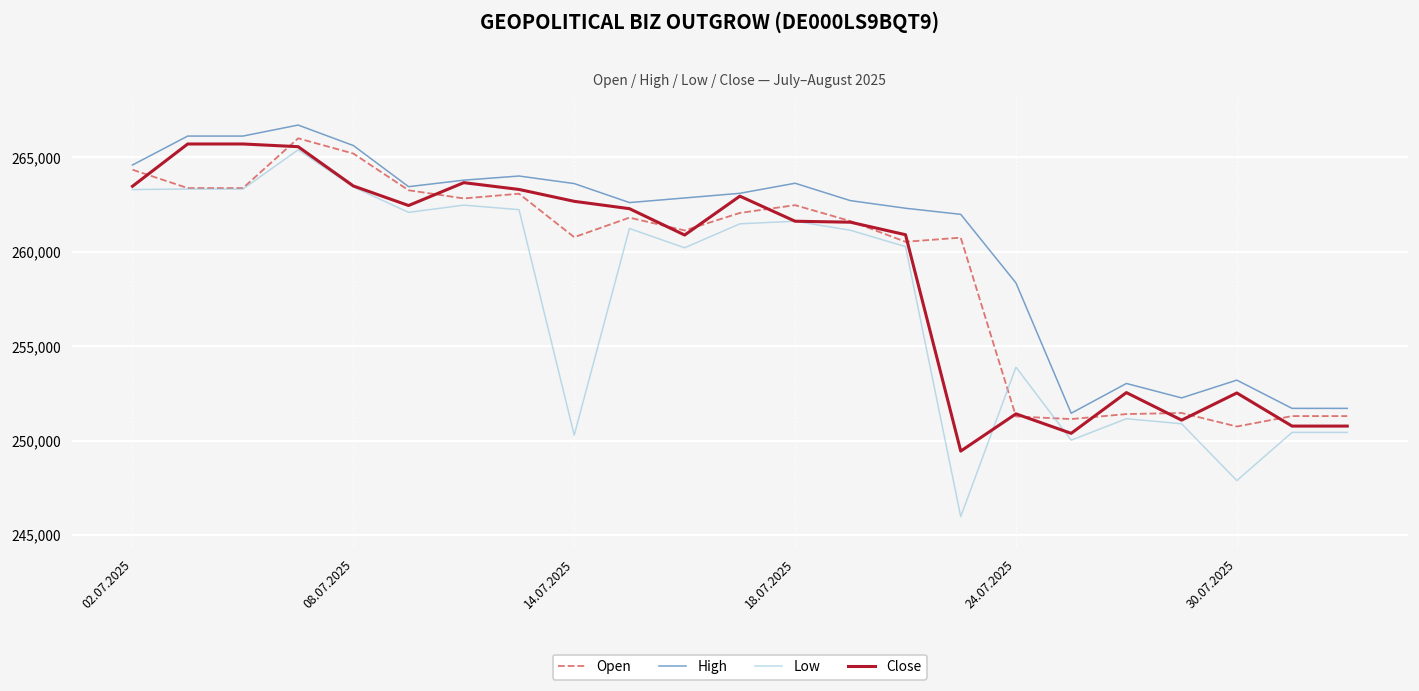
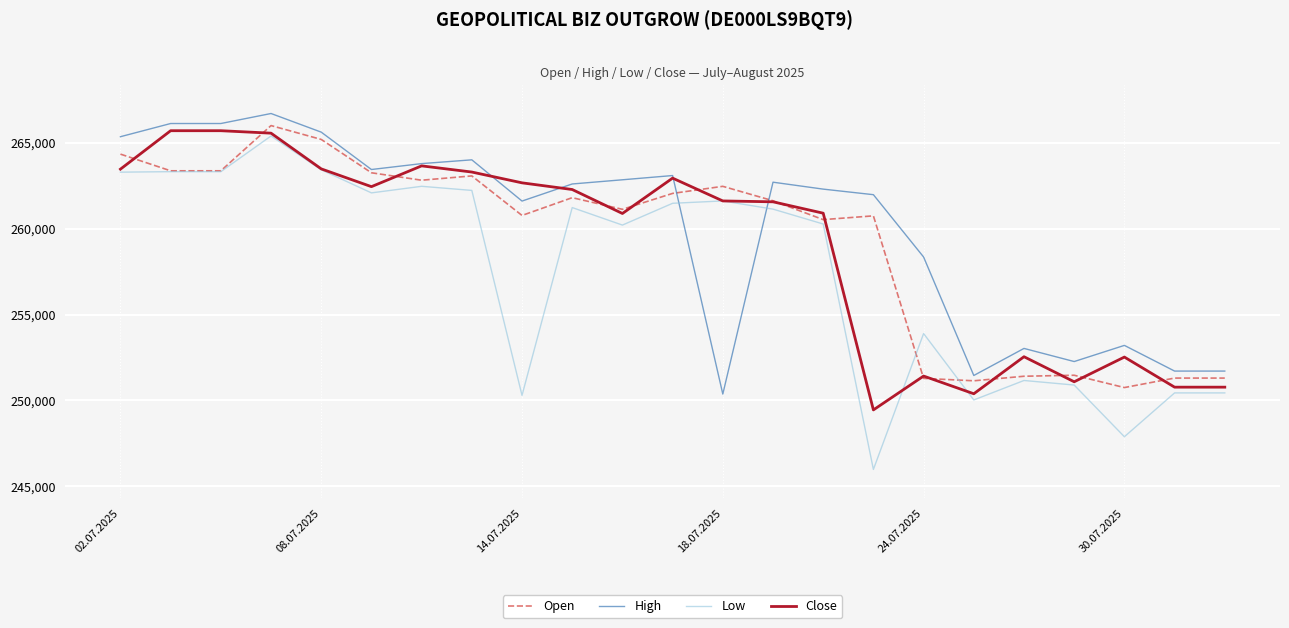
  {
    "High": {
-     "02.07.2025": "264,600",
+     "02.07.2025": "265,400",
      "08.07.2025": "265,600",
-     "14.07.2025": "263,600",
-     "18.07.2025": "263,600",
+     "14.07.2025": "261,600",
+     "18.07.2025": "250,400",
      "24.07.2025": "258,400",
      "30.07.2025": "253,200"
    },
    "Low": {
      "02.07.2025": "263,300",
      "14.07.2025": "250,300",
      "24.07.2025": "253,900",
      "30.07.2025": "247,900"
    }
  }
